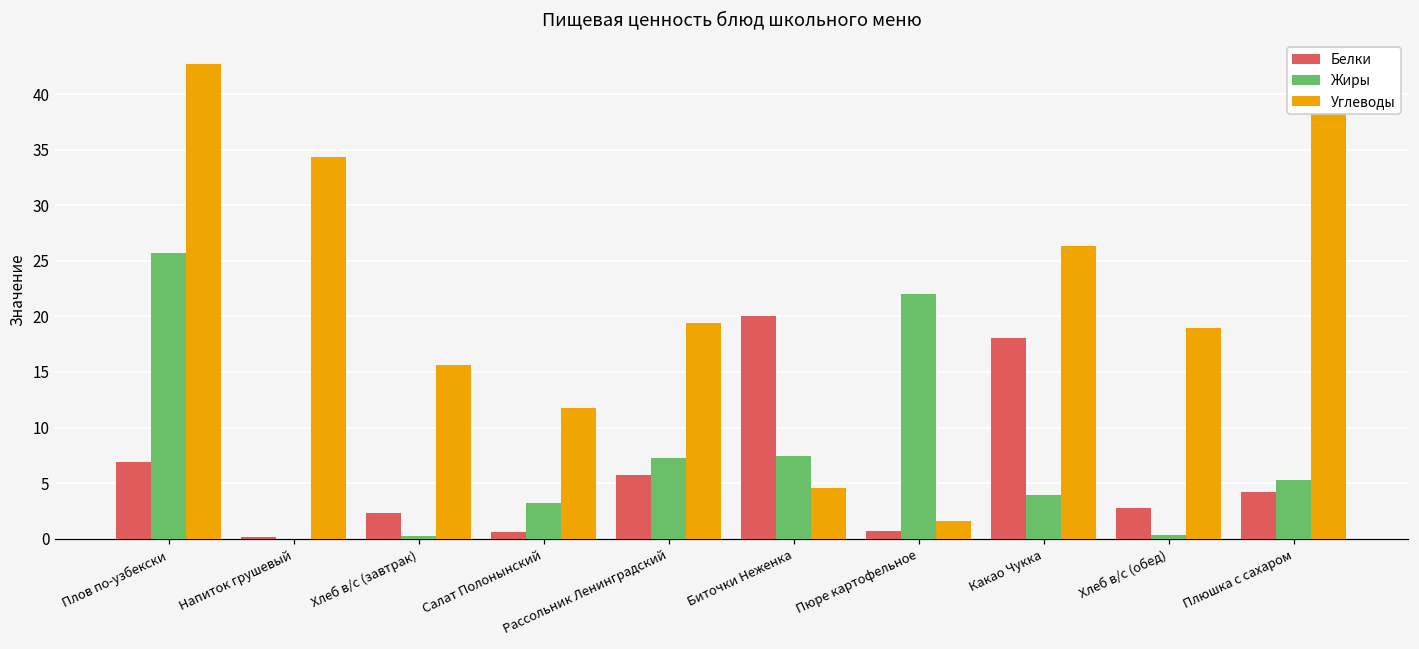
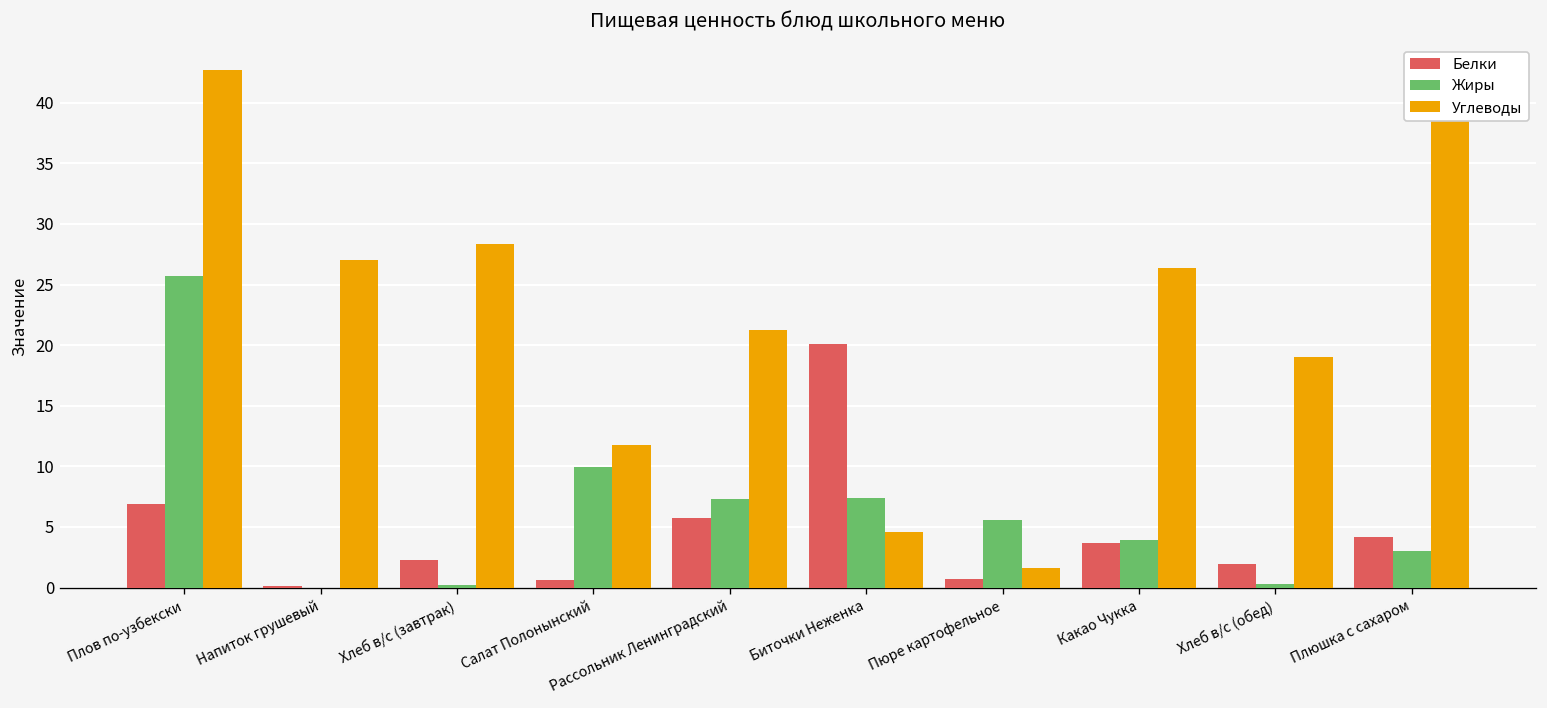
  {
    "Белки": {
      "Плов по-узбекски": 6.9,
      "Хлеб в/с (завтрак)": 2.3,
      "Салат Полонынский": 0.6,
      "Рассольник Ленинградский": 5.7,
      "Биточки Неженка": 20.1,
      "Пюре картофельное": 0.7,
-     "Какао Чукка": 18.1,
-     "Хлеб в/с (обед)": 2.8,
+     "Какао Чукка": 3.7,
+     "Хлеб в/с (обед)": 1.9,
      "Плюшка с сахаром": 4.2
    },
    "Жиры": {
      "Плов по-узбекски": 25.7,
      "Напиток грушевый": 0.0,
-     "Салат Полонынский": 3.2,
+     "Салат Полонынский": 10.0,
      "Рассольник Ленинградский": 7.3,
      "Биточки Неженка": 7.4,
-     "Пюре картофельное": 22.0,
+     "Пюре картофельное": 5.6,
      "Какао Чукка": 3.9,
      "Хлеб в/с (обед)": 0.3,
-     "Плюшка с сахаром": 5.3
+     "Плюшка с сахаром": 3.0
    },
    "Углеводы": {
      "Плов по-узбекски": 42.7,
-     "Напиток грушевый": 34.3,
-     "Хлеб в/с (завтрак)": 15.6,
+     "Напиток грушевый": 27.0,
+     "Хлеб в/с (завтрак)": 28.3,
      "Салат Полонынский": 11.7,
-     "Рассольник Ленинградский": 19.4,
+     "Рассольник Ленинградский": 21.2,
      "Биточки Неженка": 4.6,
      "Пюре картофельное": 1.6,
      "Какао Чукка": 26.4,
      "Хлеб в/с (обед)": 19.0
    }
  }
